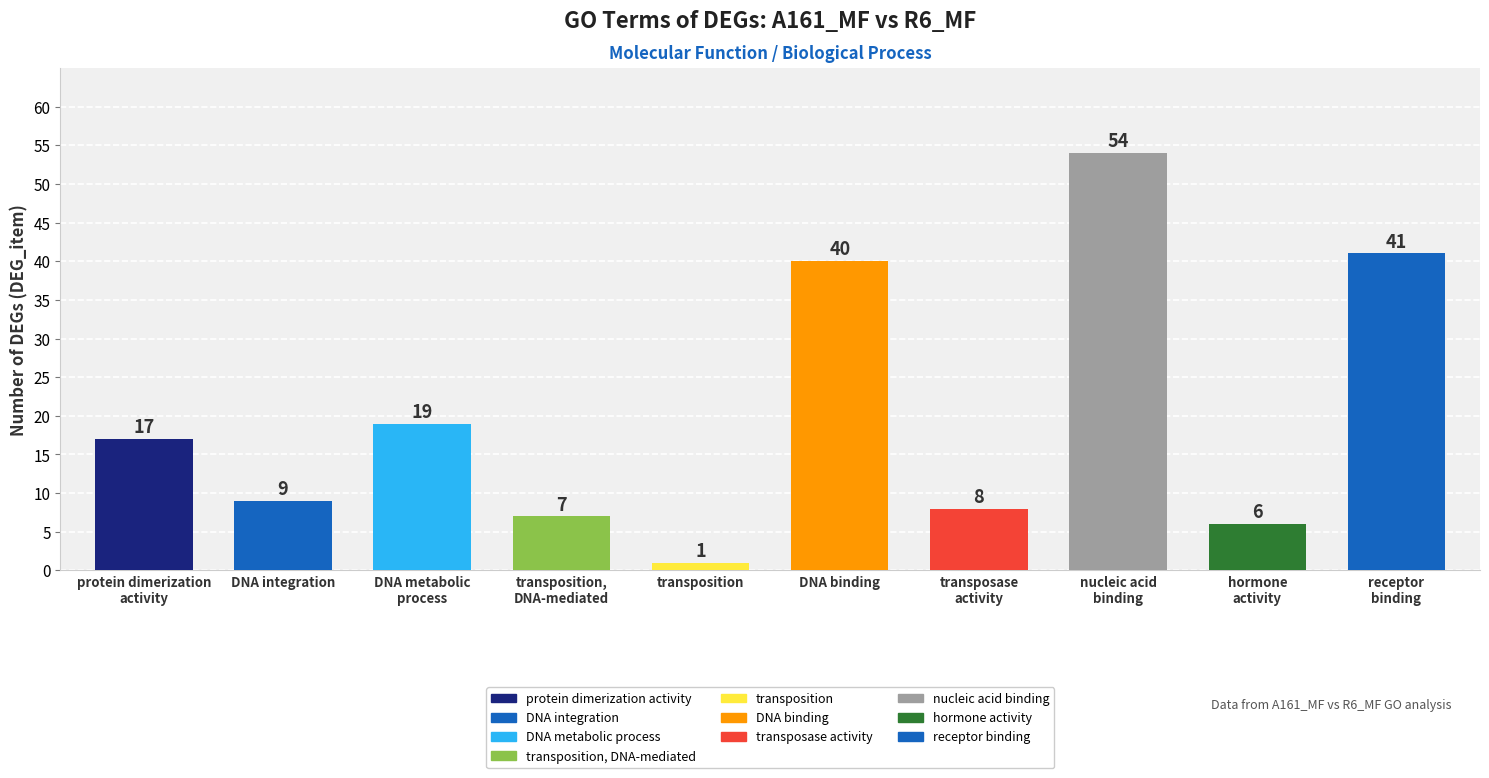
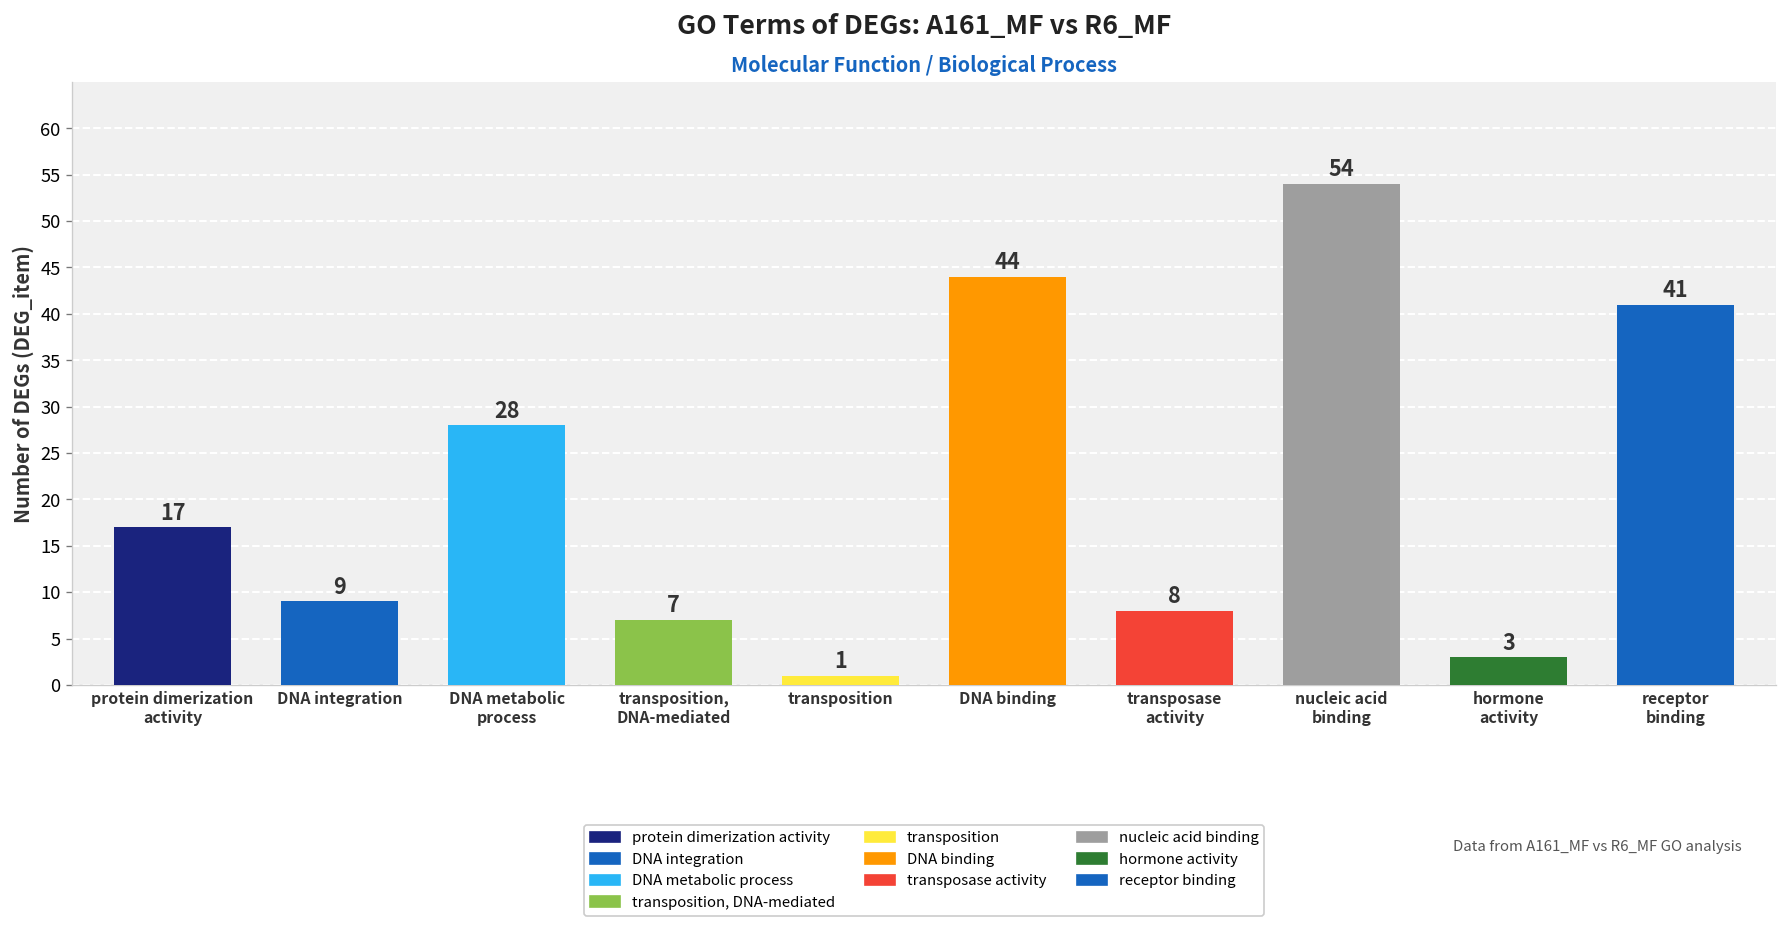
  {
    "protein dimerization activity": 17,
    "DNA integration": 9,
-   "DNA metabolic process": 19,
+   "DNA metabolic process": 28,
    "transposition, DNA-mediated": 7,
    "transposition": 1,
-   "DNA binding": 40,
+   "DNA binding": 44,
    "transposase activity": 8,
    "nucleic acid binding": 54,
-   "hormone activity": 6,
+   "hormone activity": 3,
    "receptor binding": 41
  }
